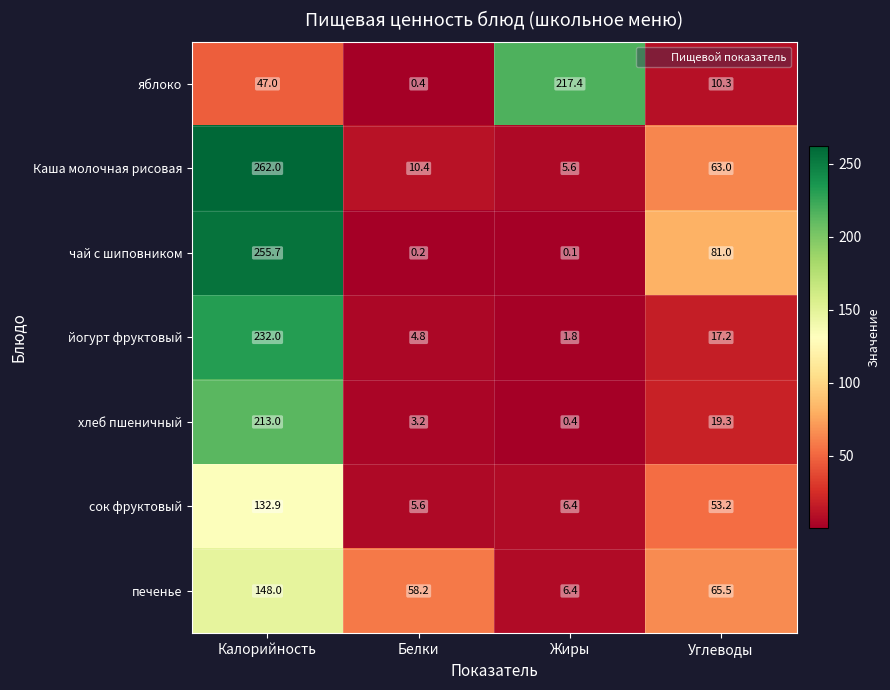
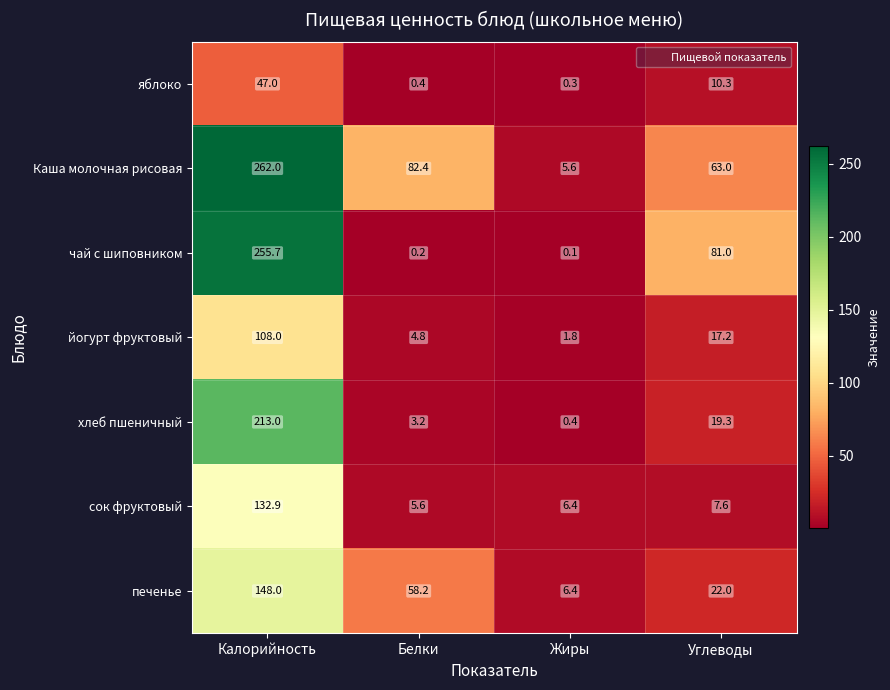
  {
    "яблоко": {
-     "Жиры": 217.4
+     "Жиры": 0.3
    },
    "Каша молочная рисовая": {
-     "Белки": 10.4
+     "Белки": 82.4
    },
    "йогурт фруктовый": {
-     "Калорийность": 232.0
+     "Калорийность": 108.0
    },
    "сок фруктовый": {
-     "Углеводы": 53.2
+     "Углеводы": 7.6
    },
    "печенье": {
-     "Углеводы": 65.5
+     "Углеводы": 22.0
    }
  }
